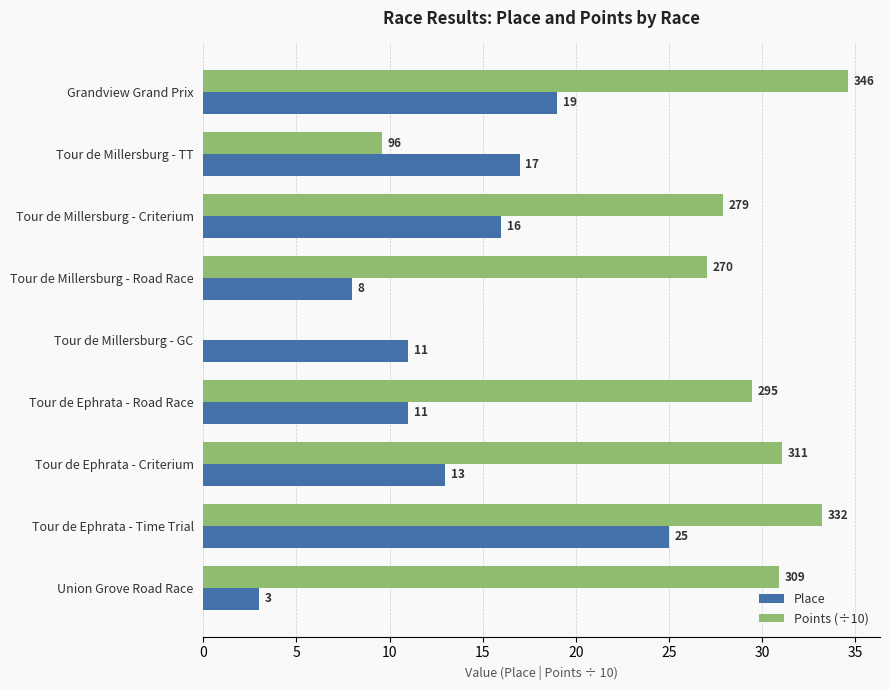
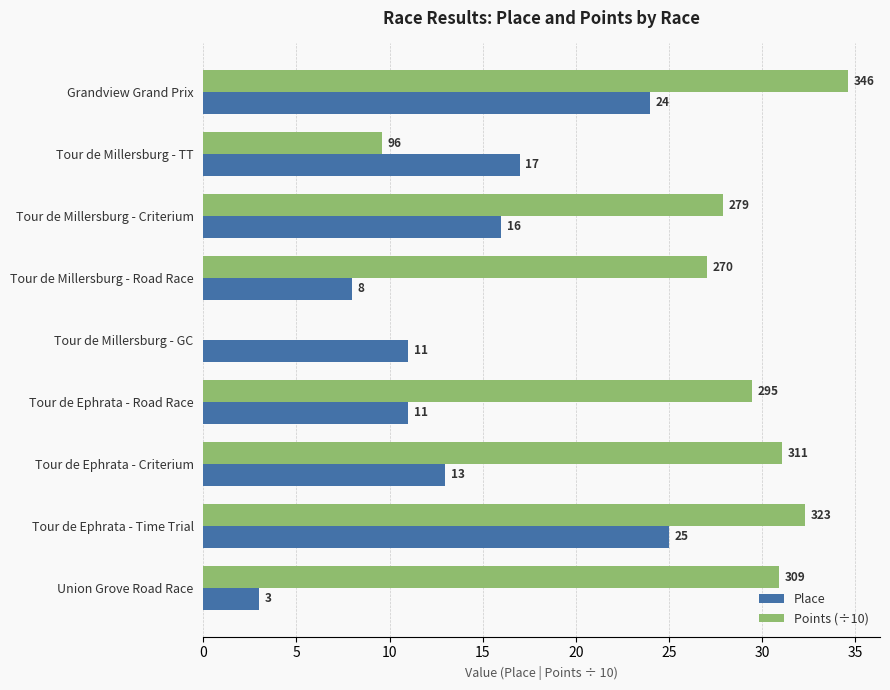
  {
    "Place": {
-     "Grandview Grand Prix": 19,
+     "Grandview Grand Prix": 24,
      "Tour de Millersburg - TT": 17,
      "Tour de Millersburg - Criterium": 16,
      "Tour de Millersburg - Road Race": 8,
      "Tour de Millersburg - GC": 11,
      "Tour de Ephrata - Road Race": 11,
      "Tour de Ephrata - Criterium": 13,
      "Tour de Ephrata - Time Trial": 25,
      "Union Grove Road Race": 3
    },
    "Points (÷10)": {
-     "Tour de Ephrata - Time Trial": 332
+     "Tour de Ephrata - Time Trial": 323
    }
  }
